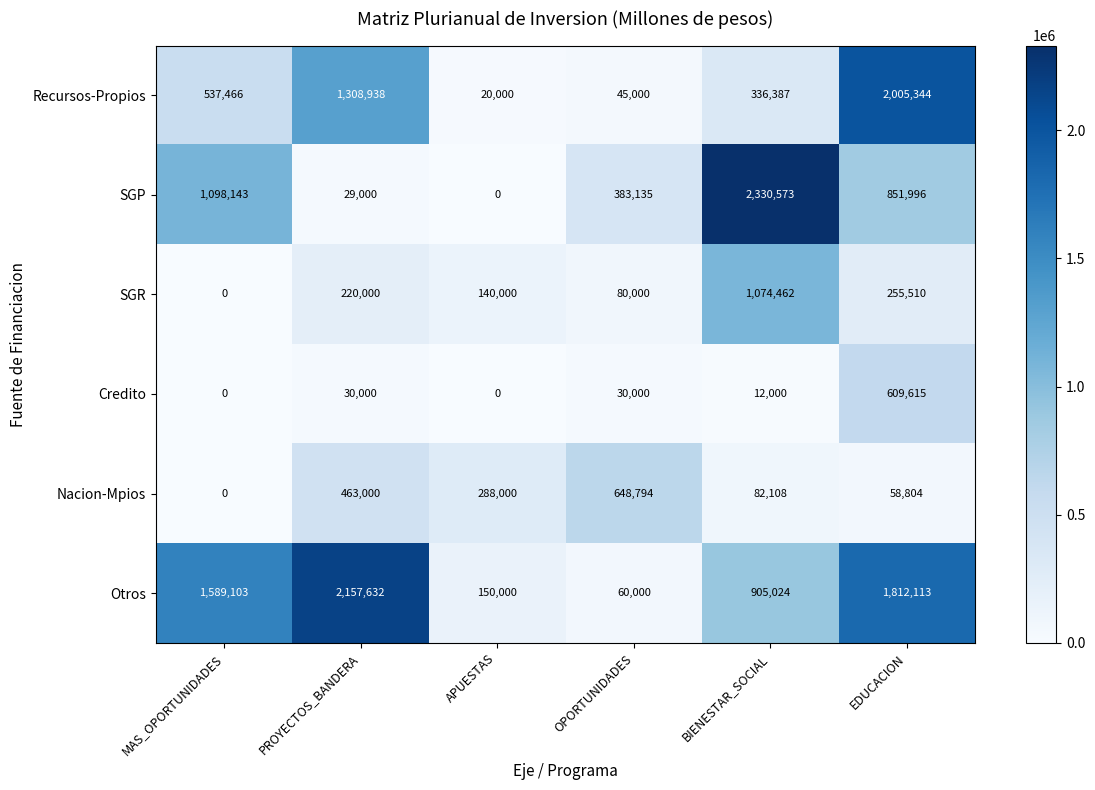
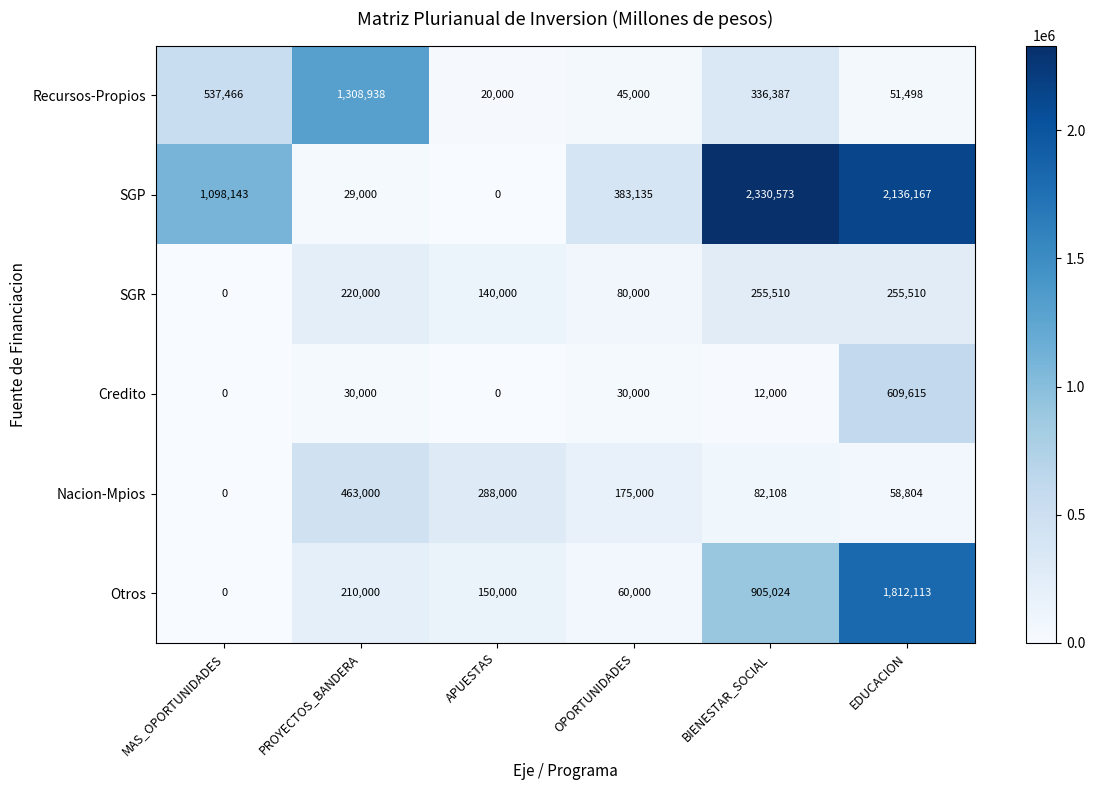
  {
    "Recursos-Propios": {
      "MAS_OPORTUNIDADES": "537,466",
      "PROYECTOS_BANDERA": "1,308,938",
      "APUESTAS": "20,000",
      "OPORTUNIDADES": "45,000",
      "BIENESTAR_SOCIAL": "336,387",
-     "EDUCACION": "2,005,344"
+     "EDUCACION": "51,498"
    },
    "SGP": {
      "MAS_OPORTUNIDADES": "1,098,143",
      "PROYECTOS_BANDERA": "29,000",
      "APUESTAS": "0",
      "OPORTUNIDADES": "383,135",
      "BIENESTAR_SOCIAL": "2,330,573",
-     "EDUCACION": "851,996"
+     "EDUCACION": "2,136,167"
    },
    "SGR": {
      "MAS_OPORTUNIDADES": "0",
      "PROYECTOS_BANDERA": "220,000",
      "APUESTAS": "140,000",
      "OPORTUNIDADES": "80,000",
-     "BIENESTAR_SOCIAL": "1,074,462",
+     "BIENESTAR_SOCIAL": "255,510",
      "EDUCACION": "255,510"
    },
    "Credito": {
      "MAS_OPORTUNIDADES": "0",
      "PROYECTOS_BANDERA": "30,000",
      "APUESTAS": "0",
      "OPORTUNIDADES": "30,000",
      "BIENESTAR_SOCIAL": "12,000",
      "EDUCACION": "609,615"
    },
    "Nacion-Mpios": {
      "MAS_OPORTUNIDADES": "0",
      "PROYECTOS_BANDERA": "463,000",
      "APUESTAS": "288,000",
-     "OPORTUNIDADES": "648,794",
+     "OPORTUNIDADES": "175,000",
      "BIENESTAR_SOCIAL": "82,108",
      "EDUCACION": "58,804"
    },
    "Otros": {
-     "MAS_OPORTUNIDADES": "1,589,103",
-     "PROYECTOS_BANDERA": "2,157,632",
+     "MAS_OPORTUNIDADES": "0",
+     "PROYECTOS_BANDERA": "210,000",
      "APUESTAS": "150,000",
      "OPORTUNIDADES": "60,000",
      "BIENESTAR_SOCIAL": "905,024",
      "EDUCACION": "1,812,113"
    }
  }
